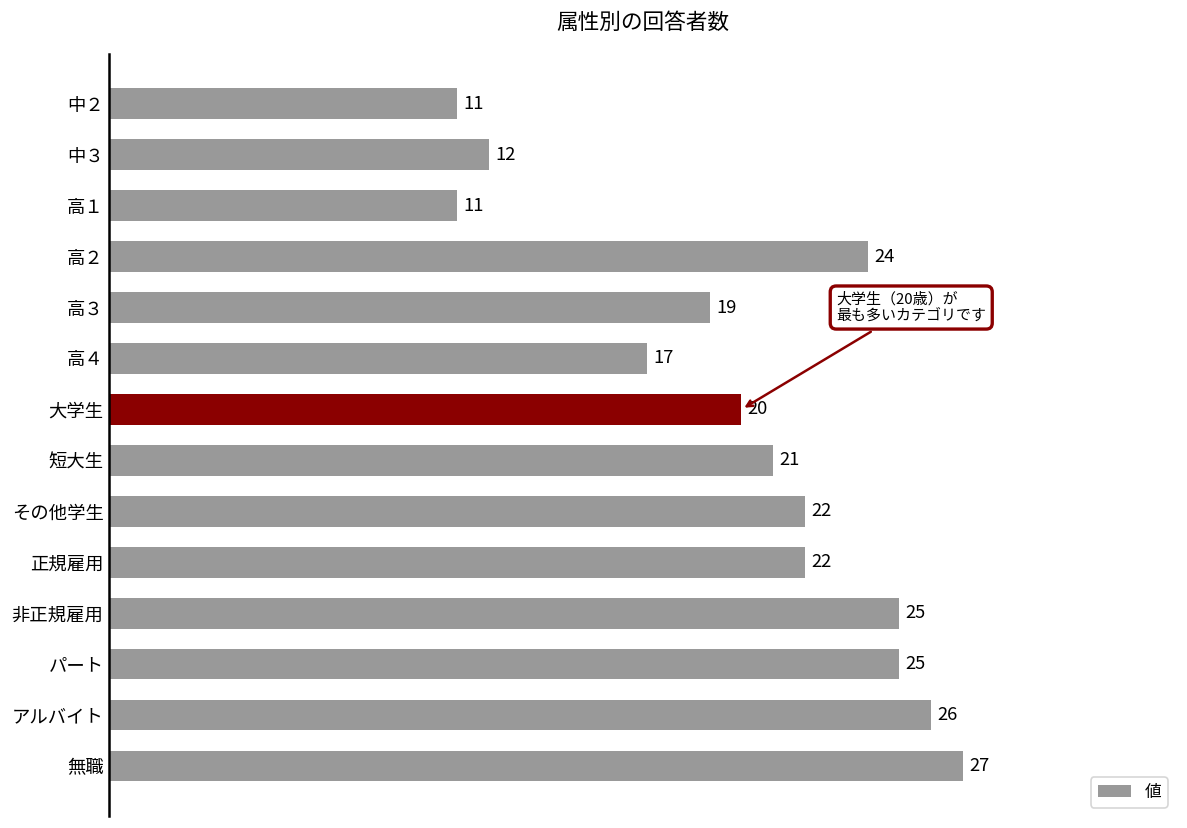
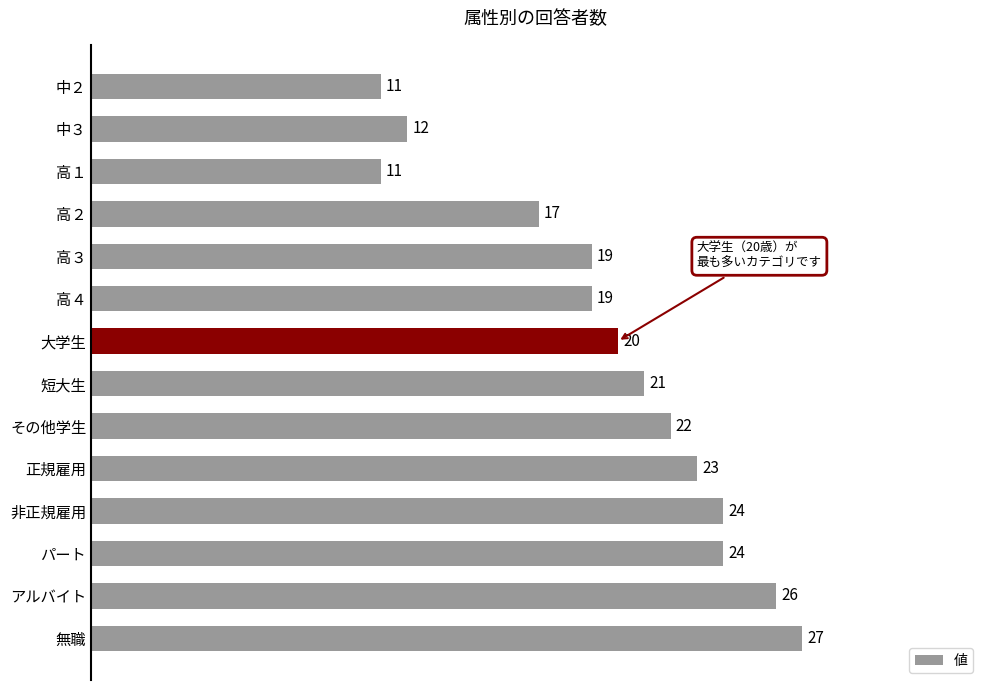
  {
    "中２": 11,
    "中３": 12,
    "高１": 11,
-   "高２": 24,
+   "高２": 17,
    "高３": 19,
-   "高４": 17,
+   "高４": 19,
    "短大生": 21,
    "その他学生": 22,
-   "正規雇用": 22,
-   "非正規雇用": 25,
-   "パート": 25,
+   "正規雇用": 23,
+   "非正規雇用": 24,
+   "パート": 24,
    "アルバイト": 26,
    "無職": 27
  }
